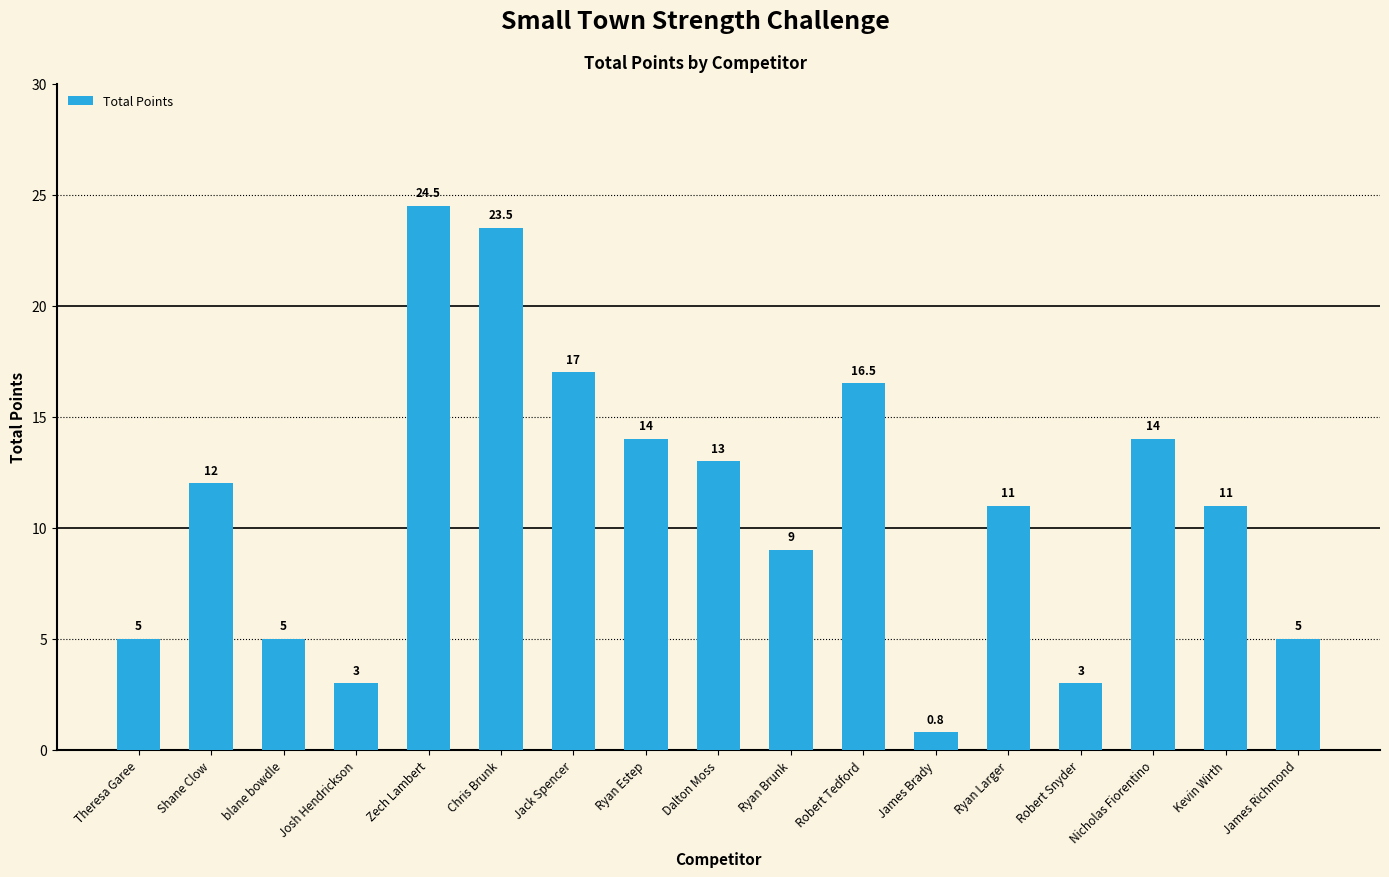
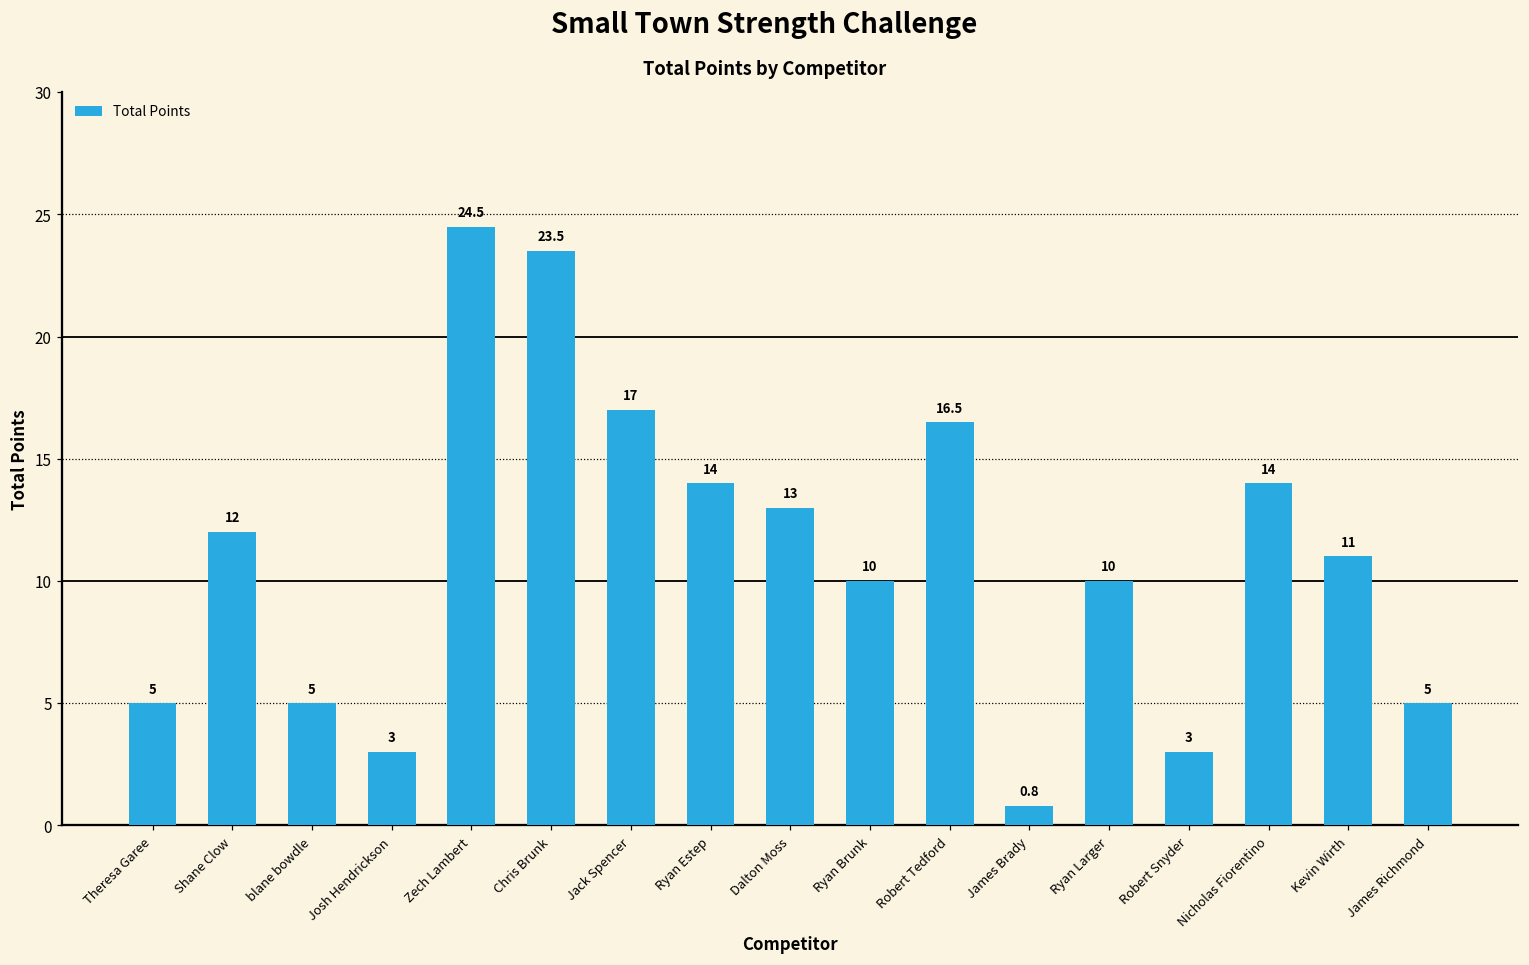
  {
    "Theresa Garee": 5,
    "Shane Clow": 12,
    "blane bowdle": 5,
    "Josh Hendrickson": 3,
    "Zech Lambert": 24.5,
    "Chris Brunk": 23.5,
    "Jack Spencer": 17,
    "Ryan Estep": 14,
    "Dalton Moss": 13,
-   "Ryan Brunk": 9,
+   "Ryan Brunk": 10,
    "Robert Tedford": 16.5,
    "James Brady": 0.8,
-   "Ryan Larger": 11,
+   "Ryan Larger": 10,
    "Robert Snyder": 3,
    "Nicholas Fiorentino": 14,
    "Kevin Wirth": 11,
    "James Richmond": 5
  }
